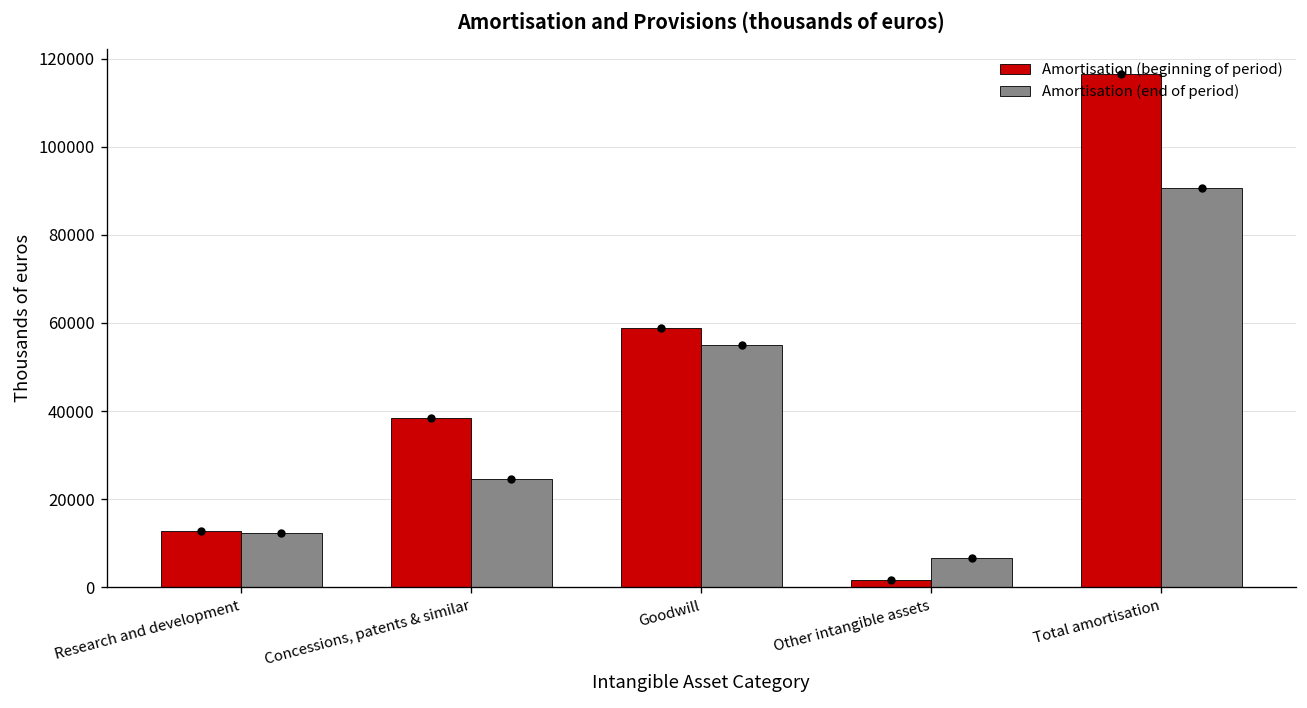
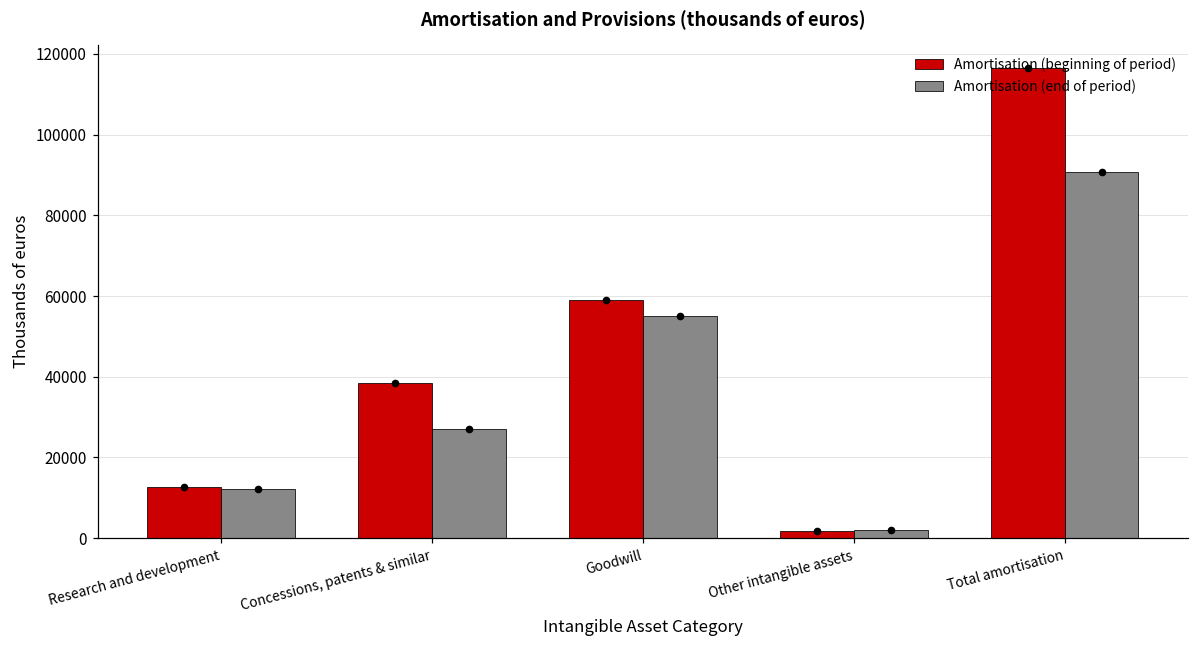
  {
    "Amortisation (beginning of period)": {
      "Research and development": 13000,
      "Concessions, patents & similar": 38000,
      "Goodwill": 59000,
      "Other intangible assets": 2000,
      "Total amortisation": 116000
    },
    "Amortisation (end of period)": {
      "Research and development": 12000,
-     "Concessions, patents & similar": 25000,
+     "Concessions, patents & similar": 27000,
      "Goodwill": 55000,
-     "Other intangible assets": 7000,
+     "Other intangible assets": 2000,
      "Total amortisation": 91000
    }
  }
